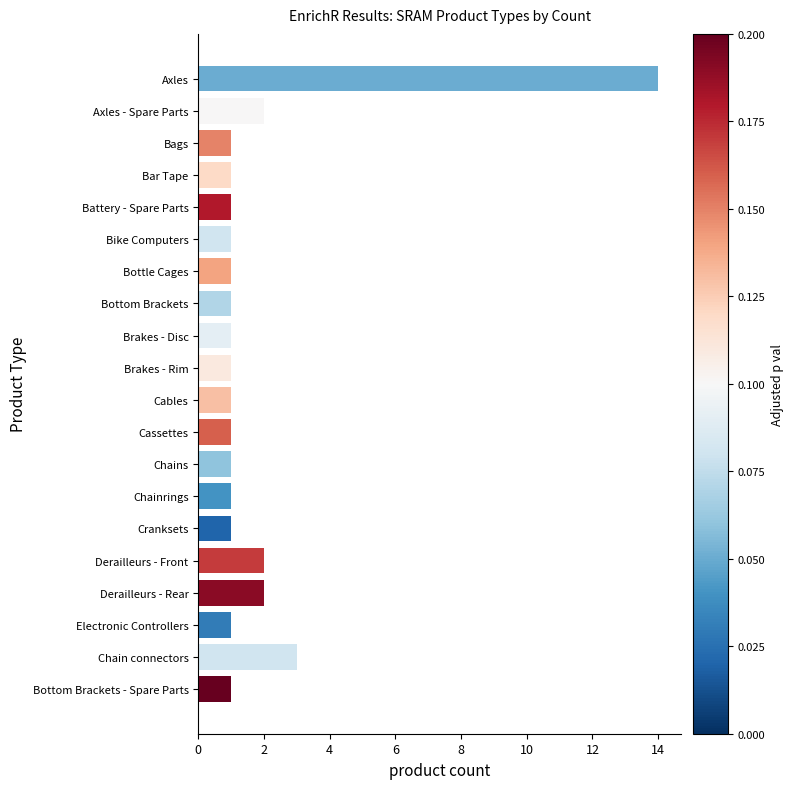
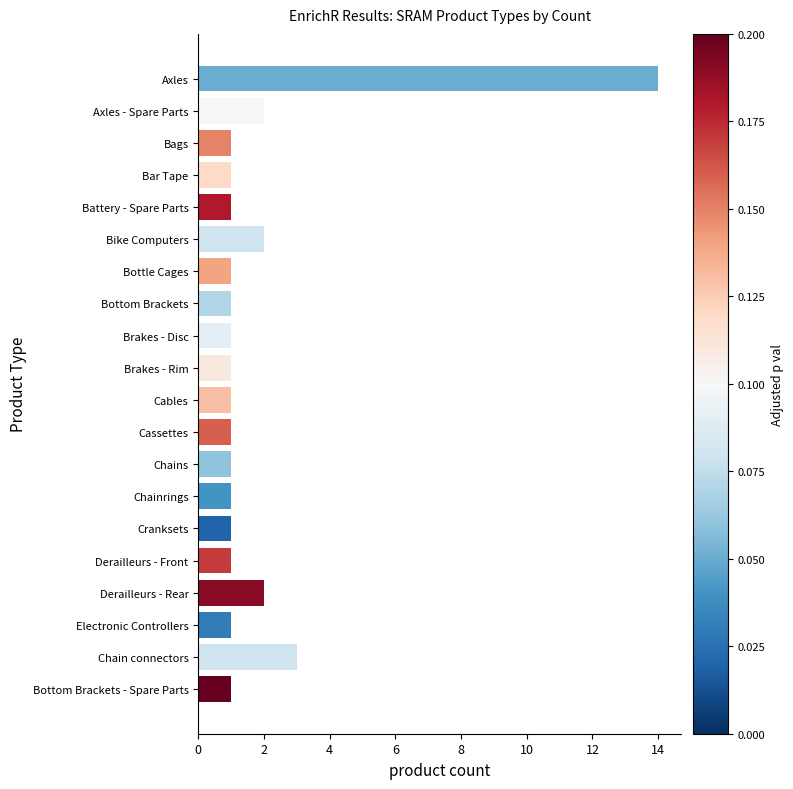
  {
    "Axles": 14,
    "Axles - Spare Parts": 2,
    "Bags": 1,
    "Bar Tape": 1,
    "Battery - Spare Parts": 1,
-   "Bike Computers": 1,
+   "Bike Computers": 2,
    "Bottle Cages": 1,
    "Bottom Brackets": 1,
    "Brakes - Disc": 1,
    "Brakes - Rim": 1,
    "Cables": 1,
    "Cassettes": 1,
    "Chains": 1,
    "Chainrings": 1,
    "Cranksets": 1,
-   "Derailleurs - Front": 2,
+   "Derailleurs - Front": 1,
    "Derailleurs - Rear": 2,
    "Electronic Controllers": 1,
    "Chain connectors": 3,
    "Bottom Brackets - Spare Parts": 1
  }
